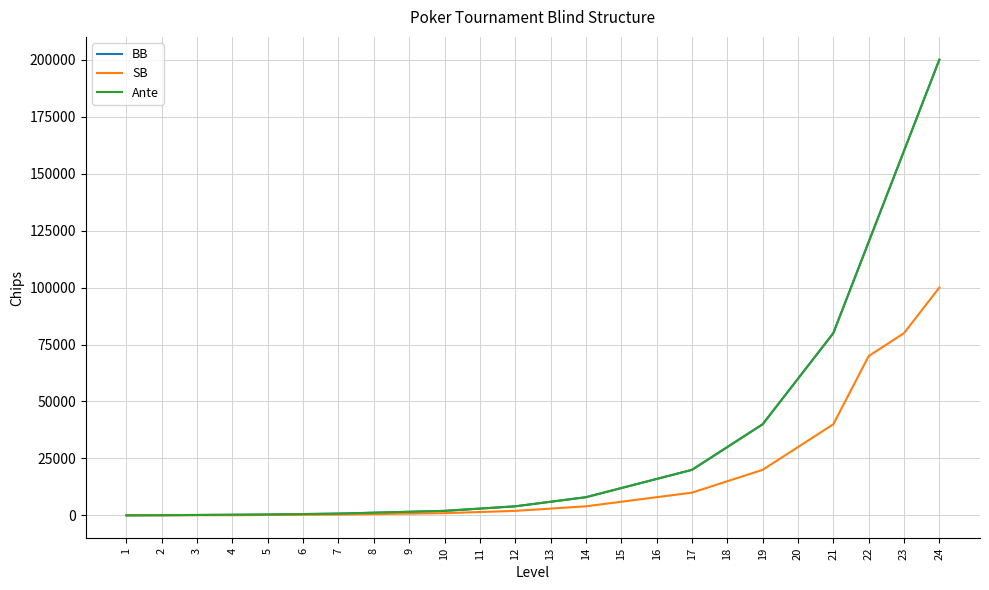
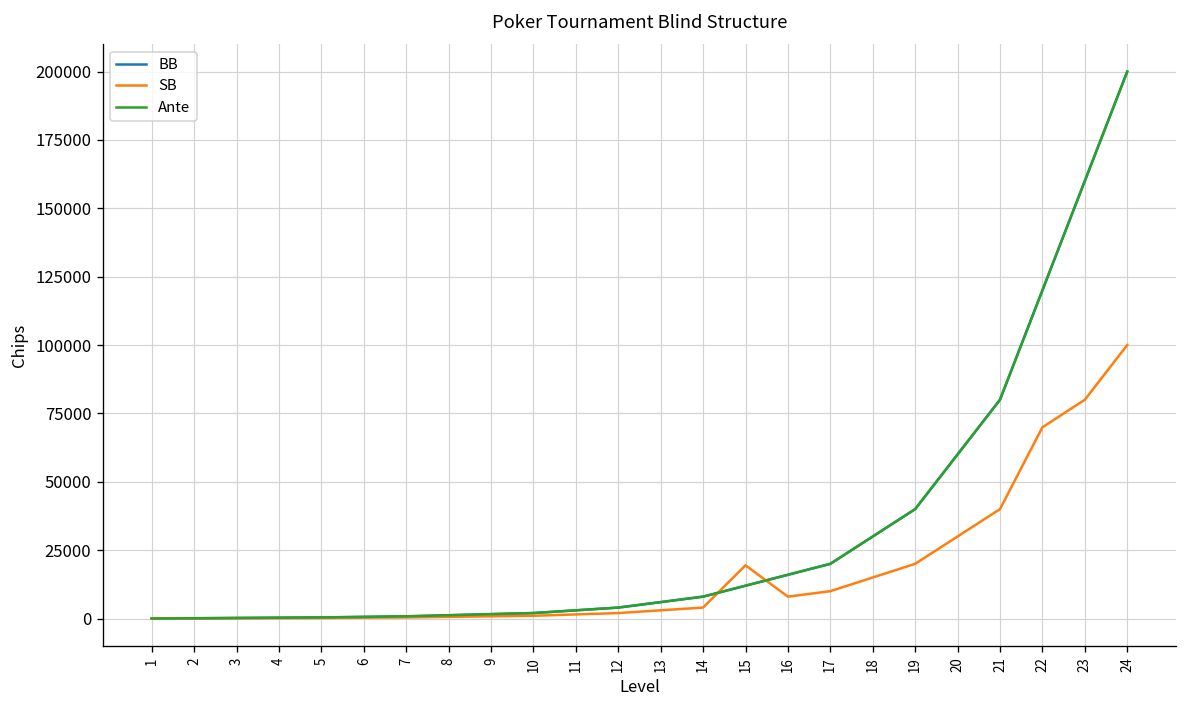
  {
    "Ante": {
      "11": 3000,
      "12": 4000,
      "13": 6000,
      "14": 8000,
      "15": 12000,
      "16": 16000,
      "17": 20000,
      "18": 30000,
      "19": 40000,
      "20": 60000,
      "21": 80000,
      "22": 120000,
      "23": 160000,
      "24": 200000
    },
    "SB": {
      "11": 2000,
      "12": 2000,
      "13": 3000,
      "14": 4000,
-     "15": 6000,
+     "15": 19000,
      "16": 8000,
      "17": 10000,
      "18": 15000,
      "19": 20000,
      "20": 30000,
      "21": 40000,
      "22": 70000,
      "23": 80000,
      "24": 100000
    }
  }
